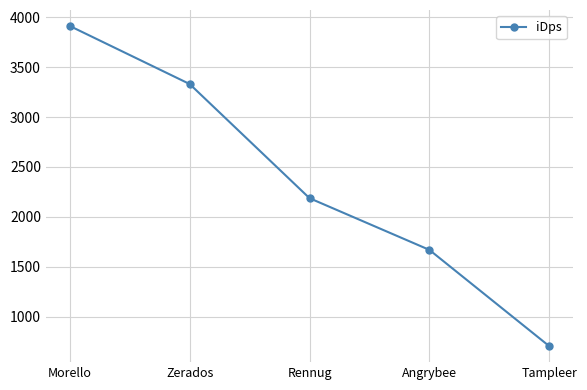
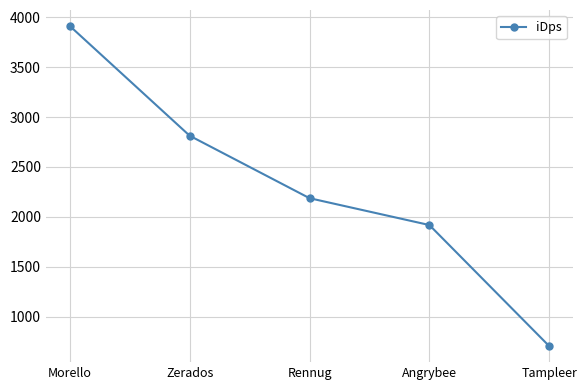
  {
    "Morello": 3900,
-   "Zerados": 3300,
+   "Zerados": 2800,
    "Rennug": 2200,
-   "Angrybee": 1700,
+   "Angrybee": 1900,
    "Tampleer": 700
  }
